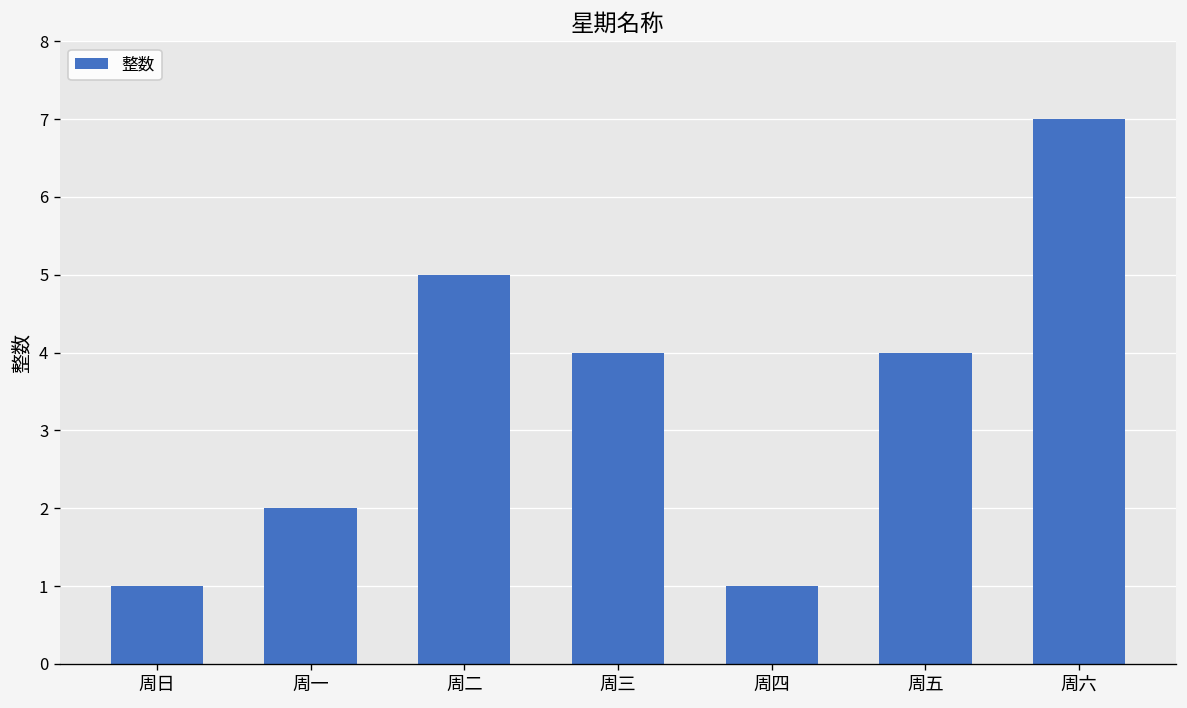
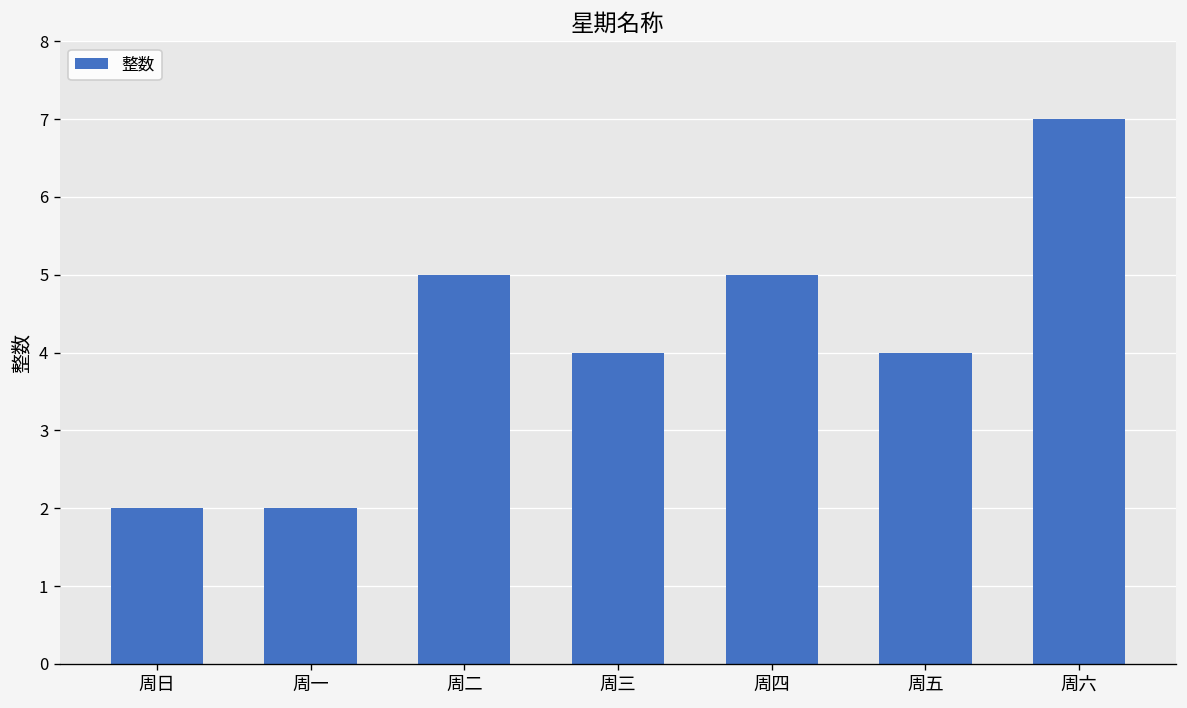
  {
-   "周日": 1,
+   "周日": 2,
    "周一": 2,
    "周二": 5,
    "周三": 4,
-   "周四": 1,
+   "周四": 5,
    "周五": 4,
    "周六": 7
  }
